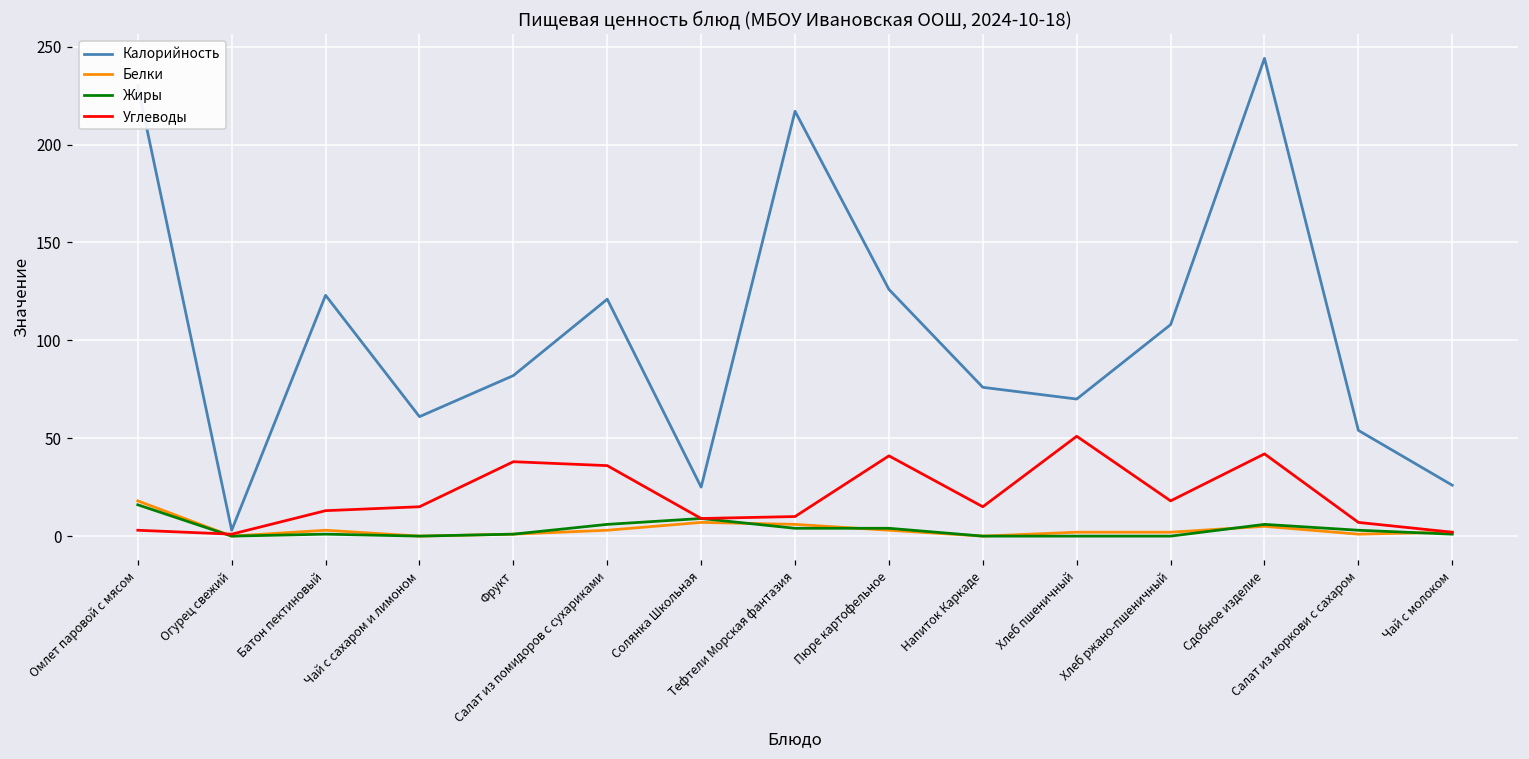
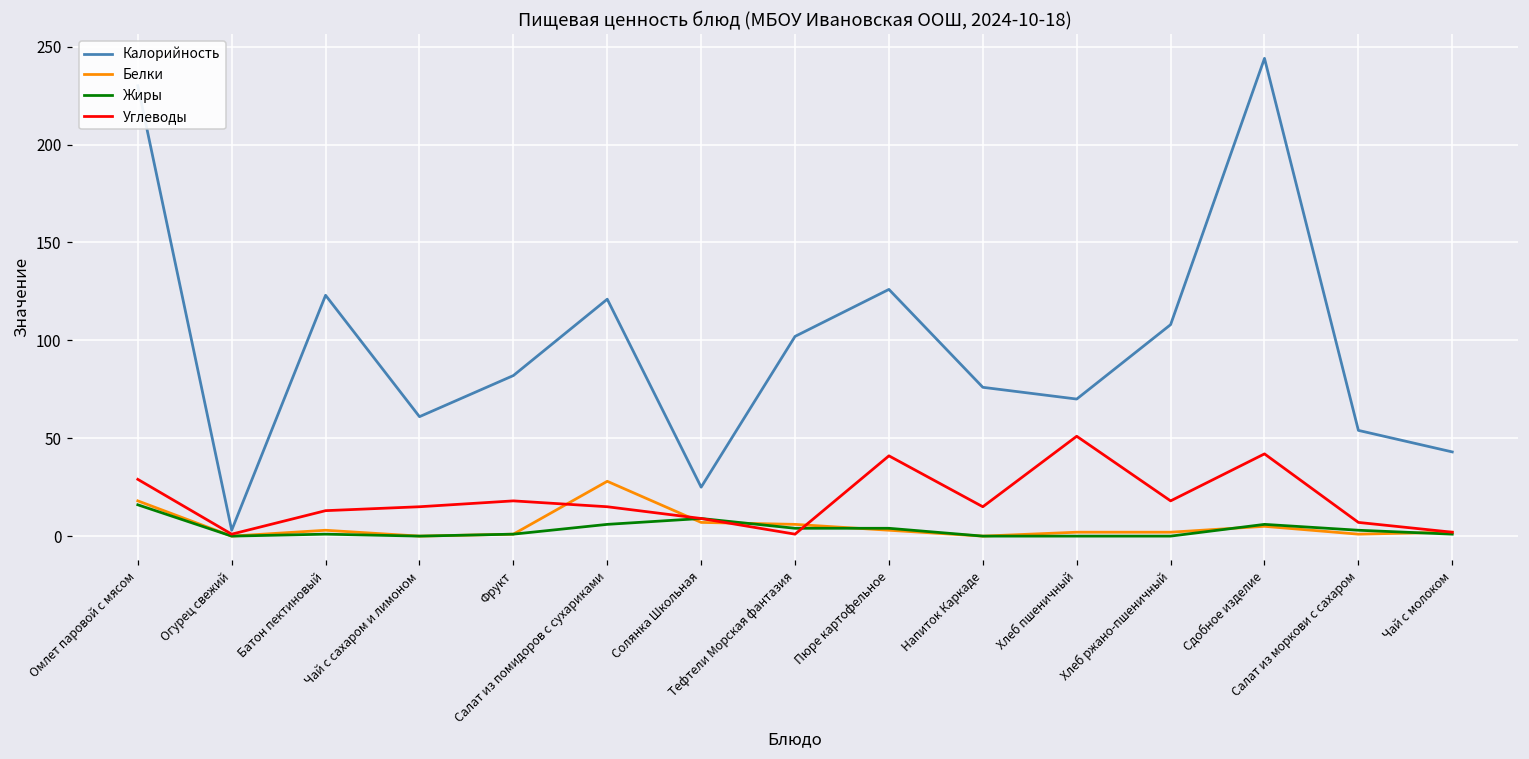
  {
    "Калорийность": {
      "Огурец свежий": 3,
      "Батон пектиновый": 123,
      "Чай с сахаром и лимоном": 61,
      "Фрукт": 82,
      "Салат из помидоров с сухариками": 121,
      "Солянка Школьная": 25,
-     "Тефтели Морская фантазия": 217,
+     "Тефтели Морская фантазия": 102,
      "Пюре картофельное": 126,
      "Напиток Каркаде": 76,
      "Хлеб пшеничный": 70,
      "Хлеб ржано-пшеничный": 108,
      "Сдобное изделие": 244,
      "Салат из моркови с сахаром": 54,
-     "Чай с молоком": 26
+     "Чай с молоком": 43
    },
    "Белки": {
      "Омлет паровой с мясом": 18,
      "Батон пектиновый": 3,
-     "Салат из помидоров с сухариками": 3,
+     "Салат из помидоров с сухариками": 28,
      "Солянка Школьная": 7,
      "Тефтели Морская фантазия": 6,
      "Хлеб пшеничный": 2,
      "Хлеб ржано-пшеничный": 2,
      "Салат из моркови с сахаром": 1
    },
    "Жиры": {
      "Омлет паровой с мясом": 16,
      "Батон пектиновый": 1,
      "Салат из помидоров с сухариками": 6,
      "Тефтели Морская фантазия": 4,
      "Хлеб пшеничный": 0,
      "Хлеб ржано-пшеничный": 0,
      "Салат из моркови с сахаром": 3
    },
    "Углеводы": {
-     "Омлет паровой с мясом": 3,
+     "Омлет паровой с мясом": 29,
      "Батон пектиновый": 13,
      "Чай с сахаром и лимоном": 15,
-     "Фрукт": 38,
-     "Салат из помидоров с сухариками": 36,
-     "Тефтели Морская фантазия": 10,
+     "Фрукт": 18,
+     "Салат из помидоров с сухариками": 15,
+     "Тефтели Морская фантазия": 1,
      "Пюре картофельное": 41,
      "Напиток Каркаде": 15,
      "Хлеб пшеничный": 51,
      "Хлеб ржано-пшеничный": 18,
      "Сдобное изделие": 42,
      "Салат из моркови с сахаром": 7
    }
  }
